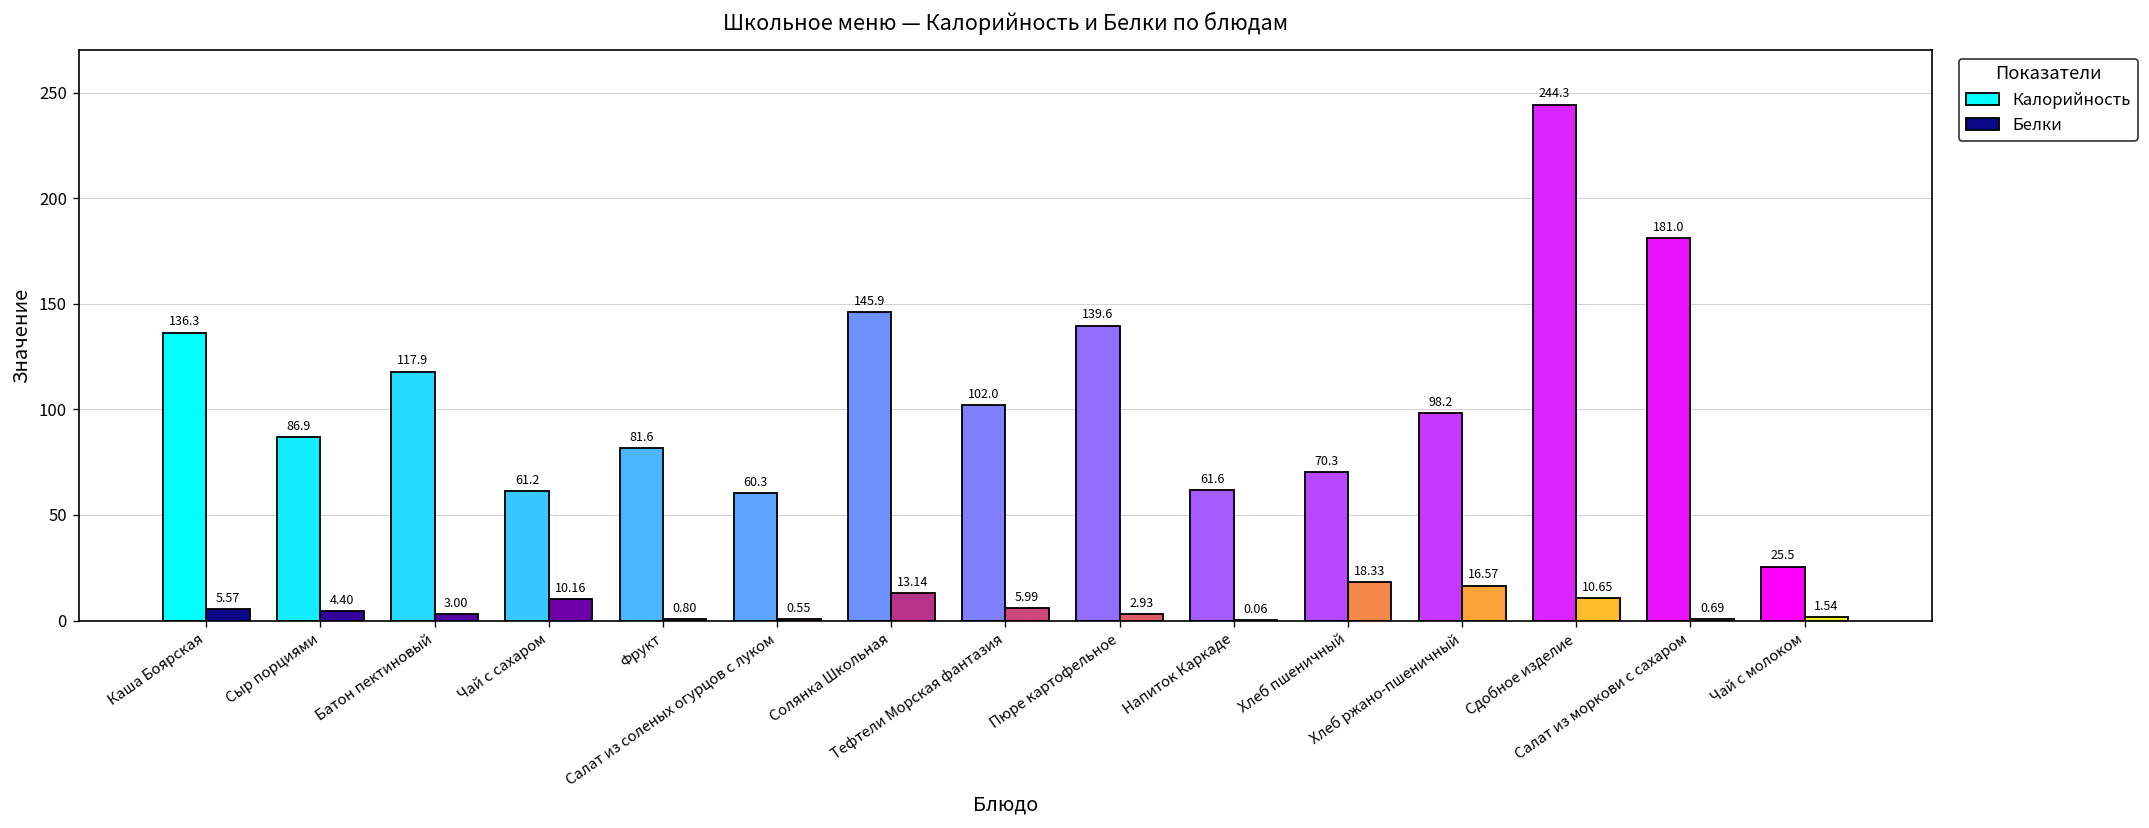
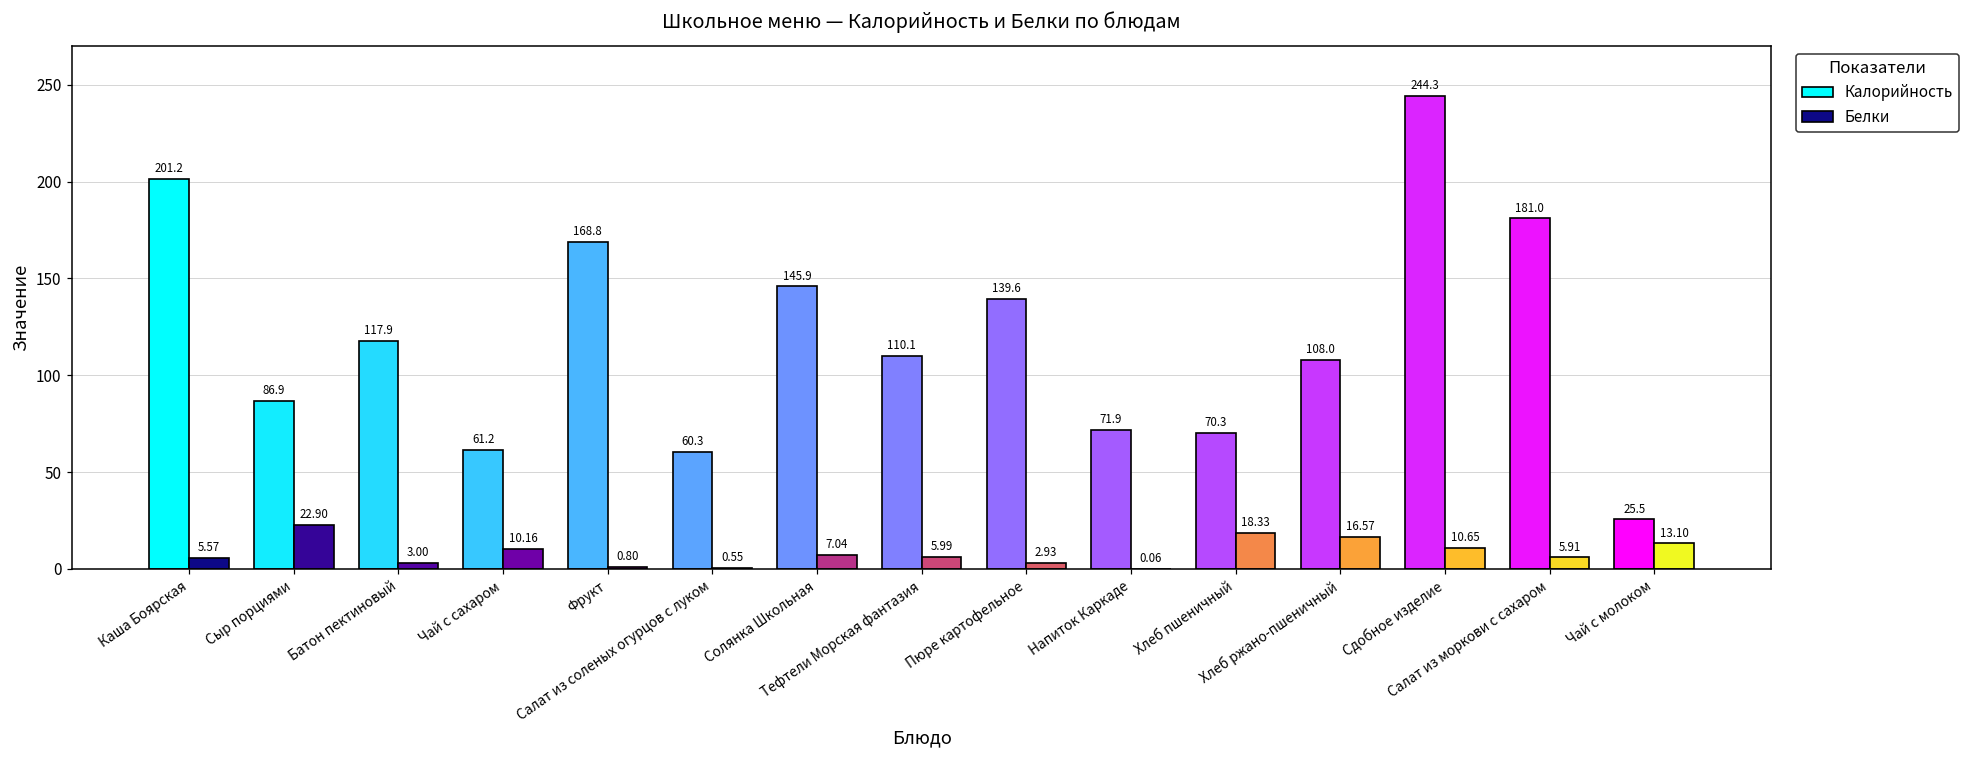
  {
    "Калорийность": {
-     "Каша Боярская": 136.3,
+     "Каша Боярская": 201.2,
      "Сыр порциями": 86.9,
      "Батон пектиновый": 117.9,
      "Чай с сахаром": 61.2,
-     "Фрукт": 81.6,
+     "Фрукт": 168.8,
      "Салат из соленых огурцов с луком": 60.3,
      "Солянка Школьная": 145.9,
-     "Тефтели Морская фантазия": 102.0,
+     "Тефтели Морская фантазия": 110.1,
      "Пюре картофельное": 139.6,
-     "Напиток Каркаде": 61.6,
+     "Напиток Каркаде": 71.9,
      "Хлеб пшеничный": 70.3,
-     "Хлеб ржано-пшеничный": 98.2,
+     "Хлеб ржано-пшеничный": 108.0,
      "Сдобное изделие": 244.3,
      "Салат из моркови с сахаром": 181.0,
      "Чай с молоком": 25.5
    },
    "Белки": {
      "Каша Боярская": 5.57,
-     "Сыр порциями": 4.40,
+     "Сыр порциями": 22.90,
      "Батон пектиновый": 3.00,
      "Чай с сахаром": 10.16,
      "Фрукт": 0.80,
      "Салат из соленых огурцов с луком": 0.55,
-     "Солянка Школьная": 13.14,
+     "Солянка Школьная": 7.04,
      "Тефтели Морская фантазия": 5.99,
      "Пюре картофельное": 2.93,
      "Напиток Каркаде": 0.06,
      "Хлеб пшеничный": 18.33,
      "Хлеб ржано-пшеничный": 16.57,
      "Сдобное изделие": 10.65,
-     "Салат из моркови с сахаром": 0.69,
-     "Чай с молоком": 1.54
+     "Салат из моркови с сахаром": 5.91,
+     "Чай с молоком": 13.10
    }
  }
